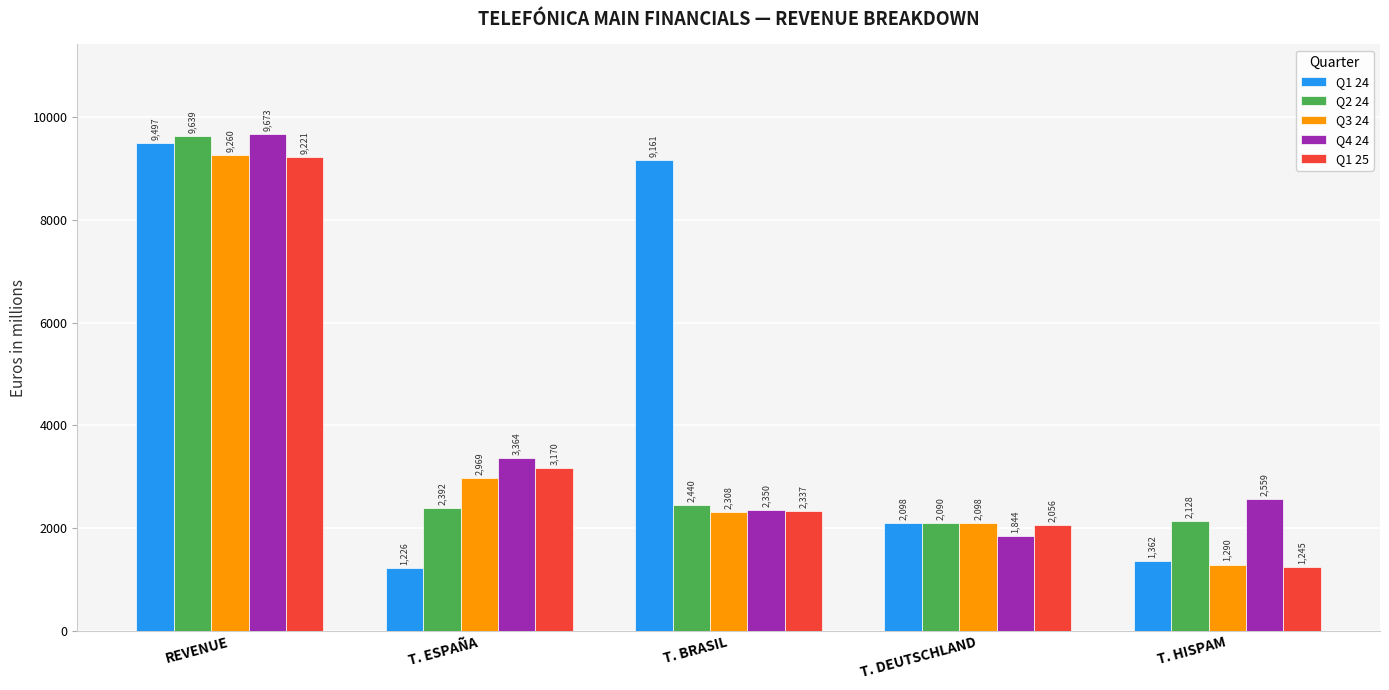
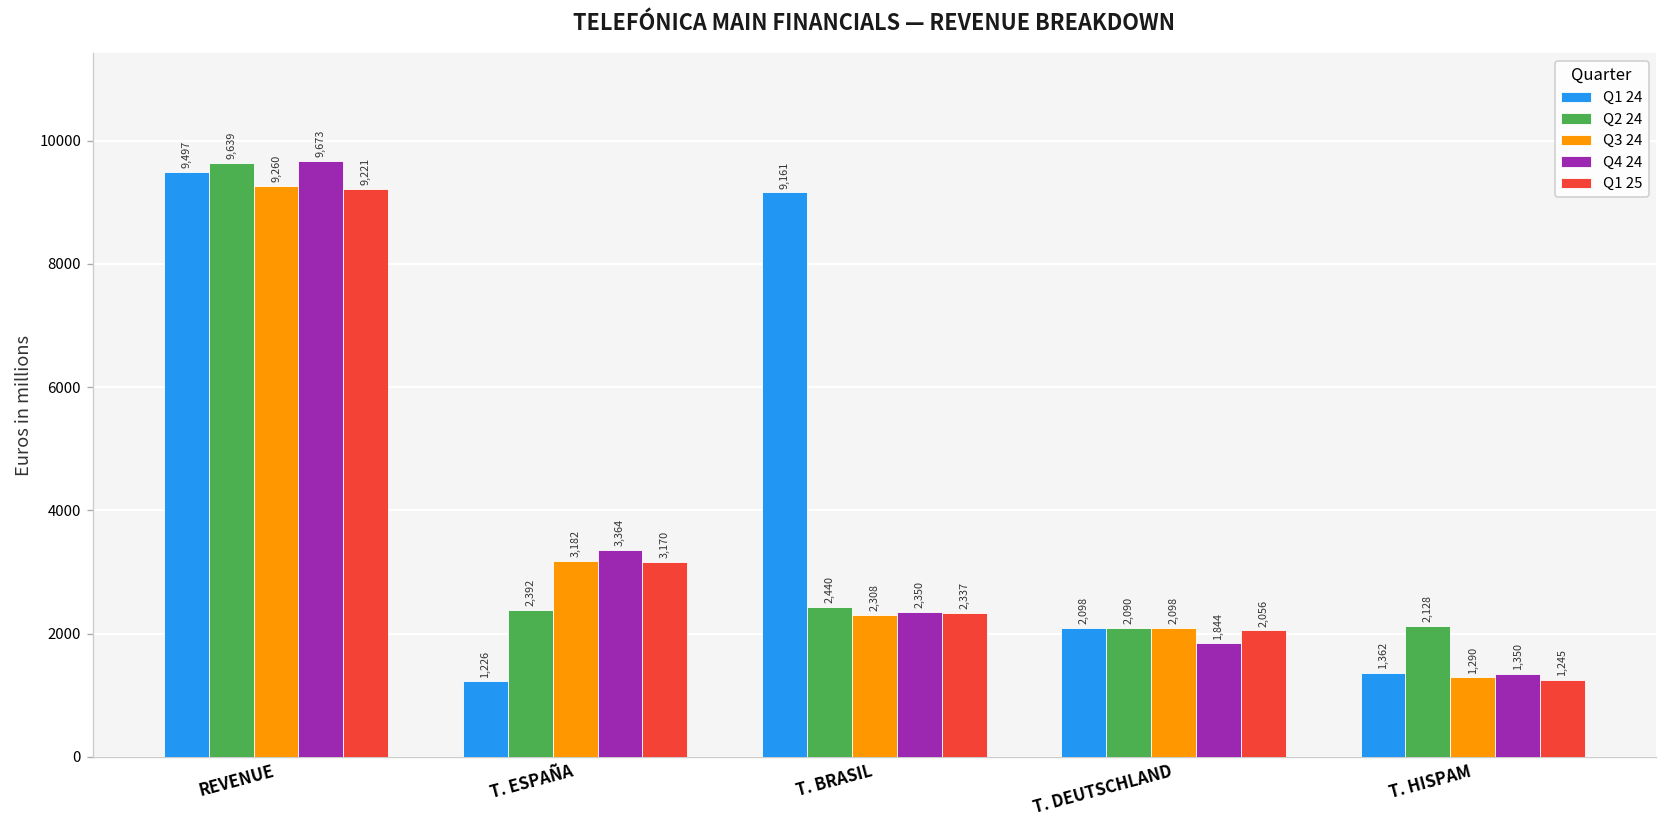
  {
    "Q1 24": {
      "REVENUE": "9,497",
      "T. ESPAÑA": "1,226",
      "T. BRASIL": "9,161",
      "T. DEUTSCHLAND": "2,098",
      "T. HISPAM": "1,362"
    },
    "Q2 24": {
      "REVENUE": "9,639",
      "T. ESPAÑA": "2,392",
      "T. BRASIL": "2,440",
      "T. DEUTSCHLAND": "2,090",
      "T. HISPAM": "2,128"
    },
    "Q3 24": {
      "REVENUE": "9,260",
-     "T. ESPAÑA": "2,969",
+     "T. ESPAÑA": "3,182",
      "T. BRASIL": "2,308",
      "T. DEUTSCHLAND": "2,098",
      "T. HISPAM": "1,290"
    },
    "Q4 24": {
      "REVENUE": "9,673",
      "T. ESPAÑA": "3,364",
      "T. BRASIL": "2,350",
      "T. DEUTSCHLAND": "1,844",
-     "T. HISPAM": "2,559"
+     "T. HISPAM": "1,350"
    },
    "Q1 25": {
      "REVENUE": "9,221",
      "T. ESPAÑA": "3,170",
      "T. BRASIL": "2,337",
      "T. DEUTSCHLAND": "2,056",
      "T. HISPAM": "1,245"
    }
  }
